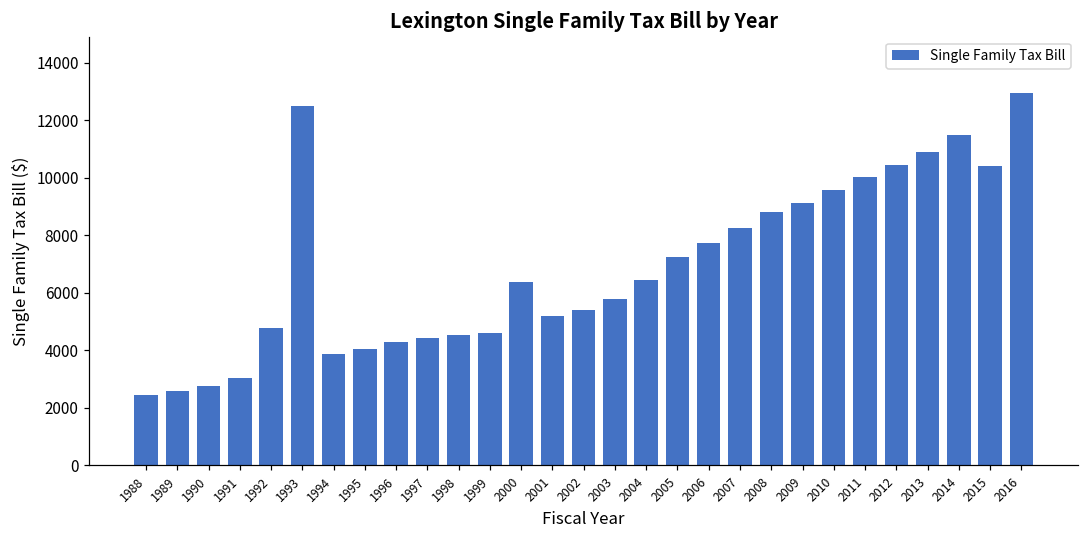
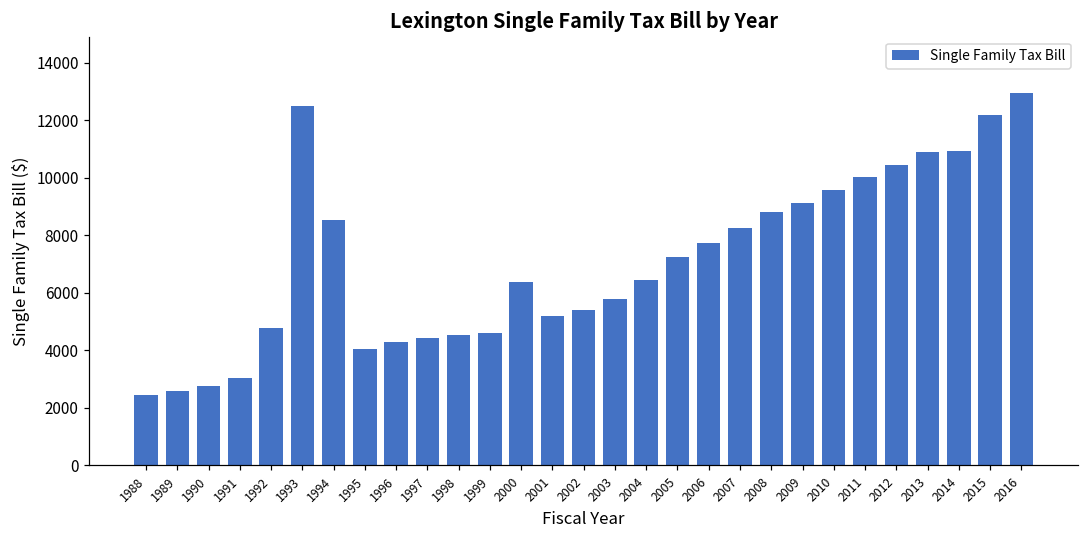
  {
    "1988": 2400,
    "1989": 2600,
    "1990": 2800,
    "1991": 3000,
    "1992": 4800,
    "1993": 12500,
-   "1994": 3900,
+   "1994": 8500,
    "1995": 4100,
    "1996": 4300,
    "1997": 4400,
    "1998": 4500,
    "1999": 4600,
    "2000": 6400,
    "2001": 5200,
    "2002": 5400,
    "2003": 5800,
    "2004": 6400,
    "2005": 7200,
    "2006": 7700,
    "2007": 8300,
    "2008": 8800,
    "2009": 9100,
    "2010": 9600,
    "2011": 10000,
    "2012": 10400,
    "2013": 10900,
-   "2014": 11500,
-   "2015": 10400,
+   "2014": 10900,
+   "2015": 12200,
    "2016": 13000
  }
